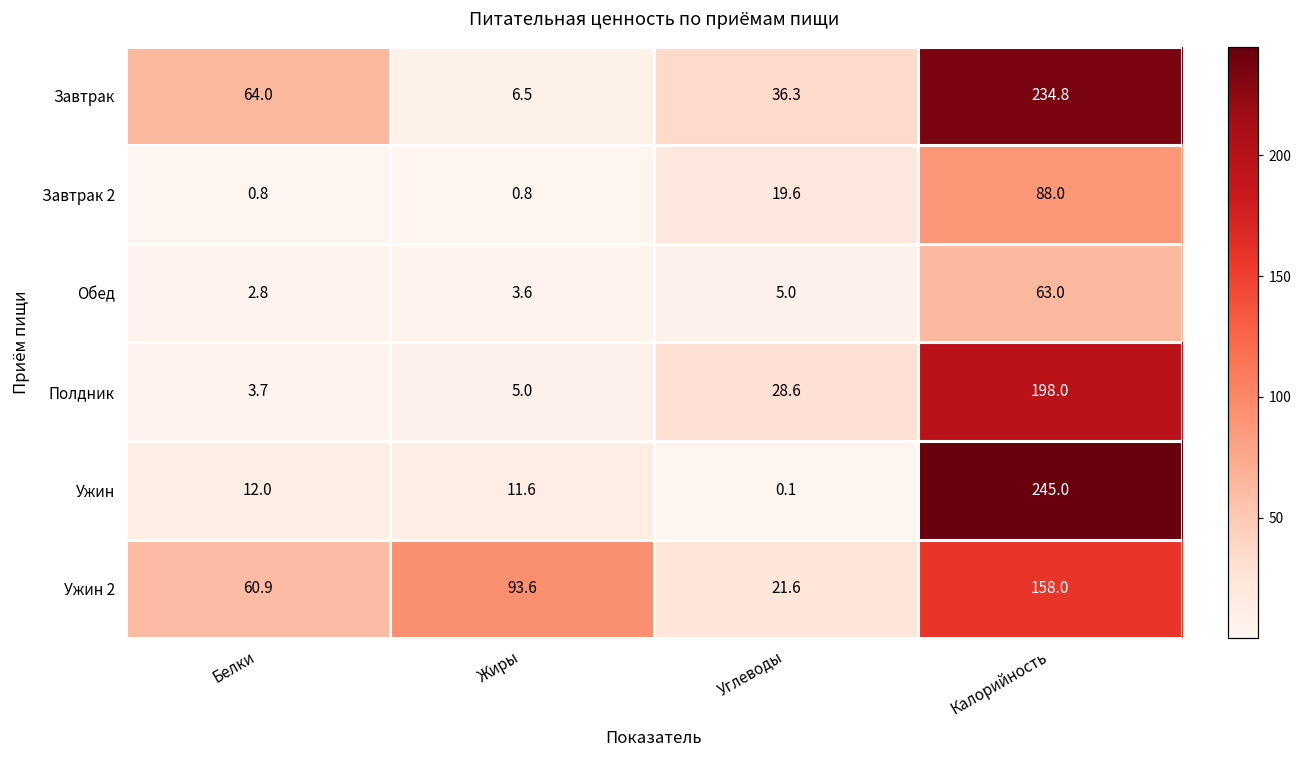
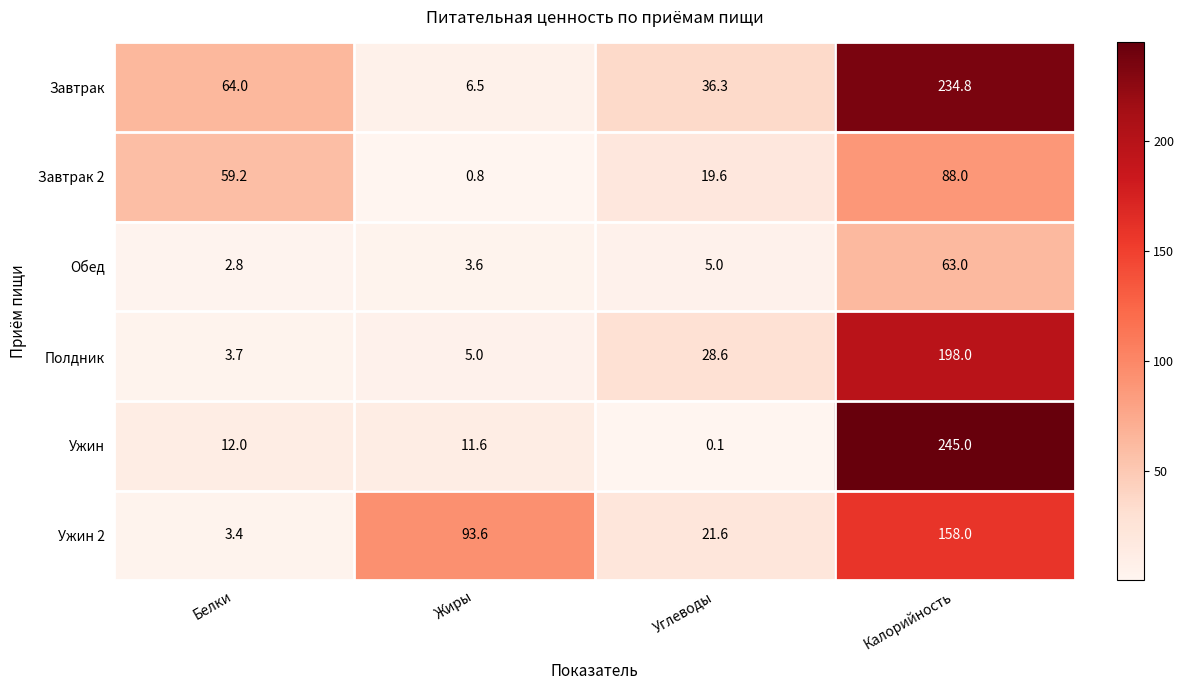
  {
    "Завтрак": {
      "Белки": 64.0,
      "Жиры": 6.5,
      "Углеводы": 36.3,
      "Калорийность": 234.8
    },
    "Завтрак 2": {
-     "Белки": 0.8,
+     "Белки": 59.2,
      "Жиры": 0.8,
      "Углеводы": 19.6,
      "Калорийность": 88.0
    },
    "Обед": {
      "Белки": 2.8,
      "Жиры": 3.6,
      "Углеводы": 5.0,
      "Калорийность": 63.0
    },
    "Полдник": {
      "Белки": 3.7,
      "Жиры": 5.0,
      "Углеводы": 28.6,
      "Калорийность": 198.0
    },
    "Ужин": {
      "Белки": 12.0,
      "Жиры": 11.6,
      "Углеводы": 0.1,
      "Калорийность": 245.0
    },
    "Ужин 2": {
-     "Белки": 60.9,
+     "Белки": 3.4,
      "Жиры": 93.6,
      "Углеводы": 21.6,
      "Калорийность": 158.0
    }
  }
